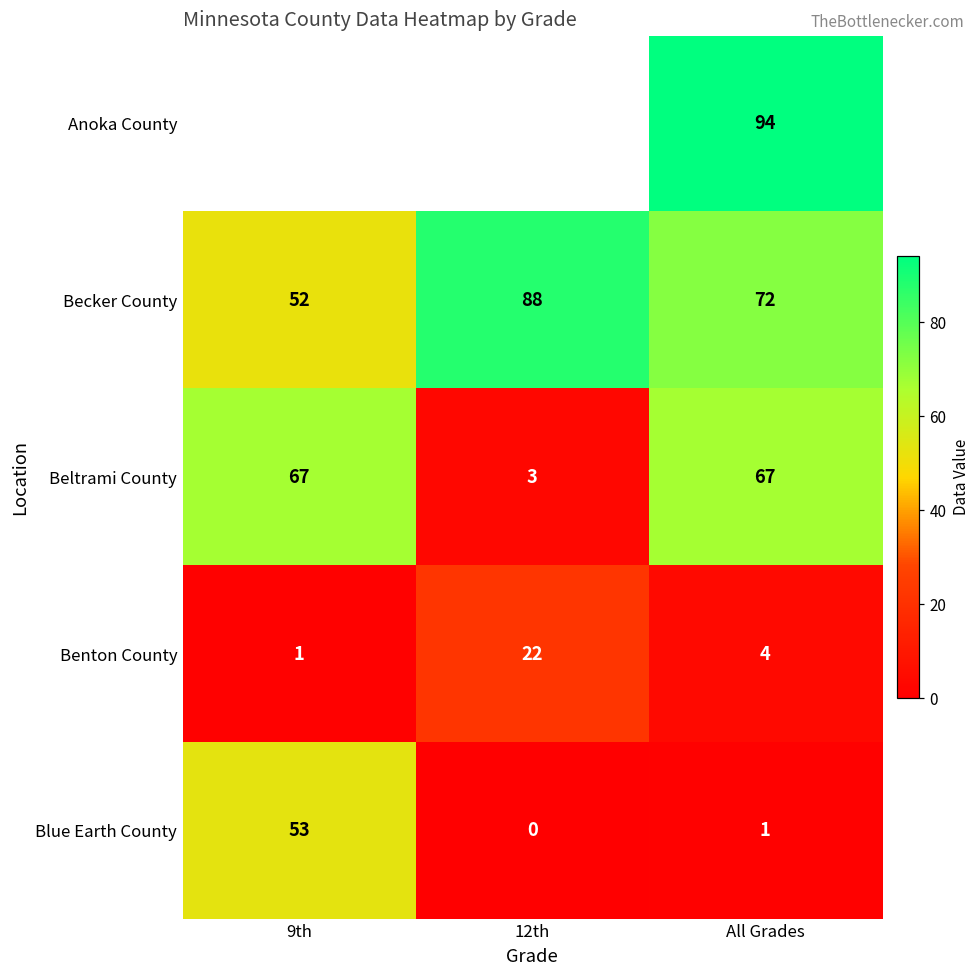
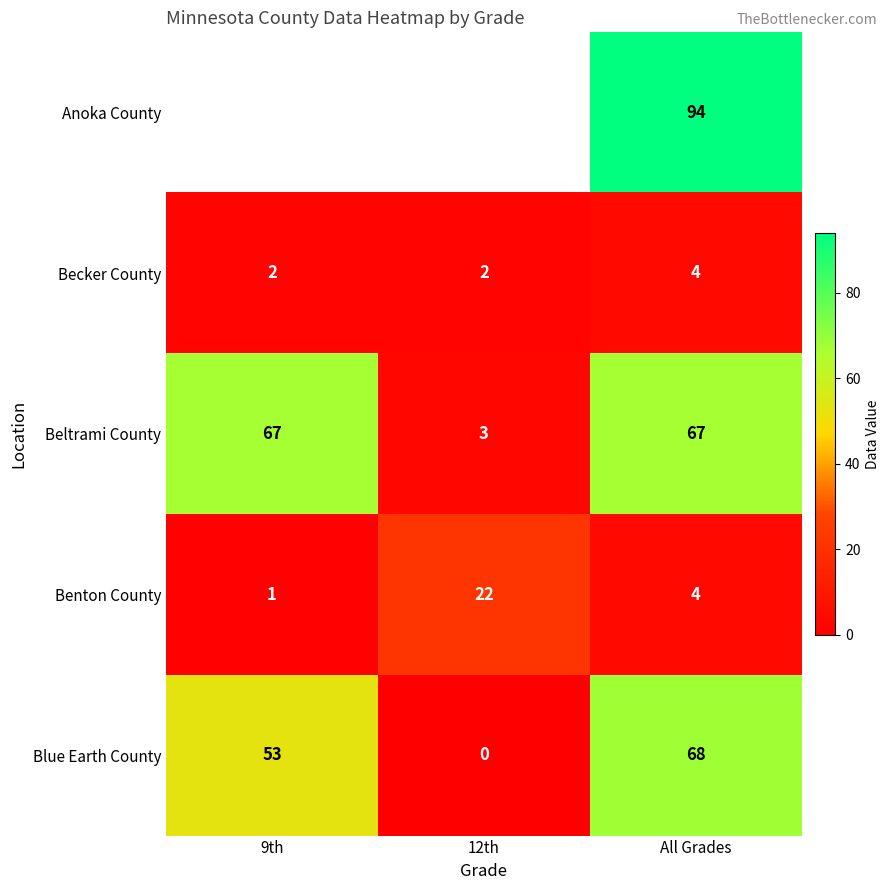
  {
    "Anoka County": {
      "All Grades": 94
    },
    "Becker County": {
-     "9th": 52,
-     "12th": 88,
-     "All Grades": 72
+     "9th": 2,
+     "12th": 2,
+     "All Grades": 4
    },
    "Beltrami County": {
      "9th": 67,
      "12th": 3,
      "All Grades": 67
    },
    "Benton County": {
      "9th": 1,
      "12th": 22,
      "All Grades": 4
    },
    "Blue Earth County": {
      "9th": 53,
      "12th": 0,
-     "All Grades": 1
+     "All Grades": 68
    }
  }
